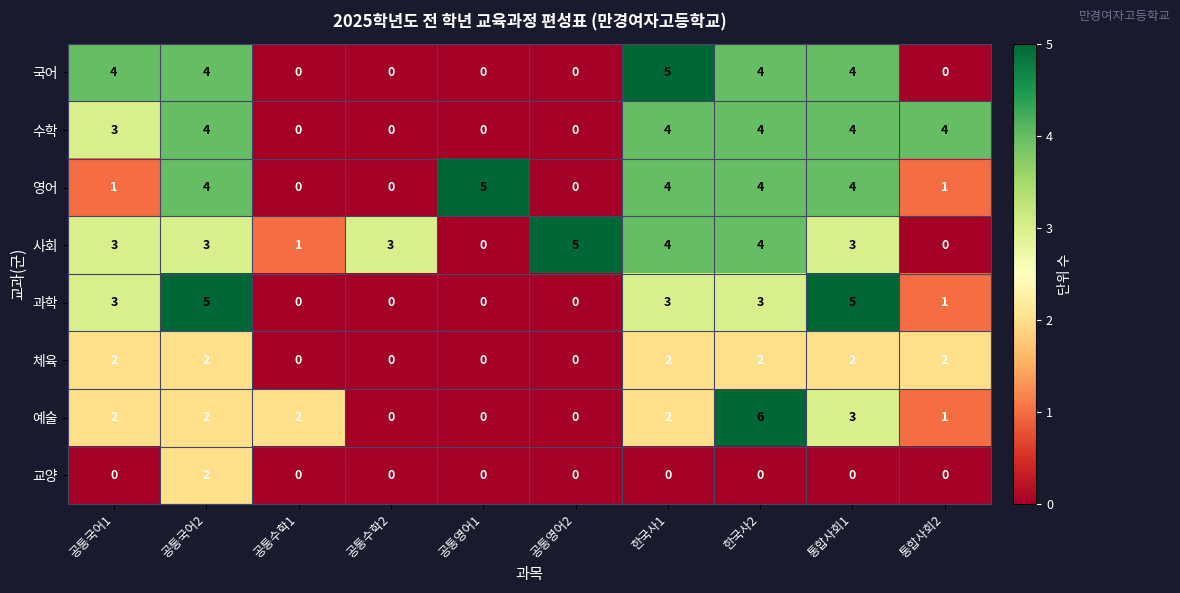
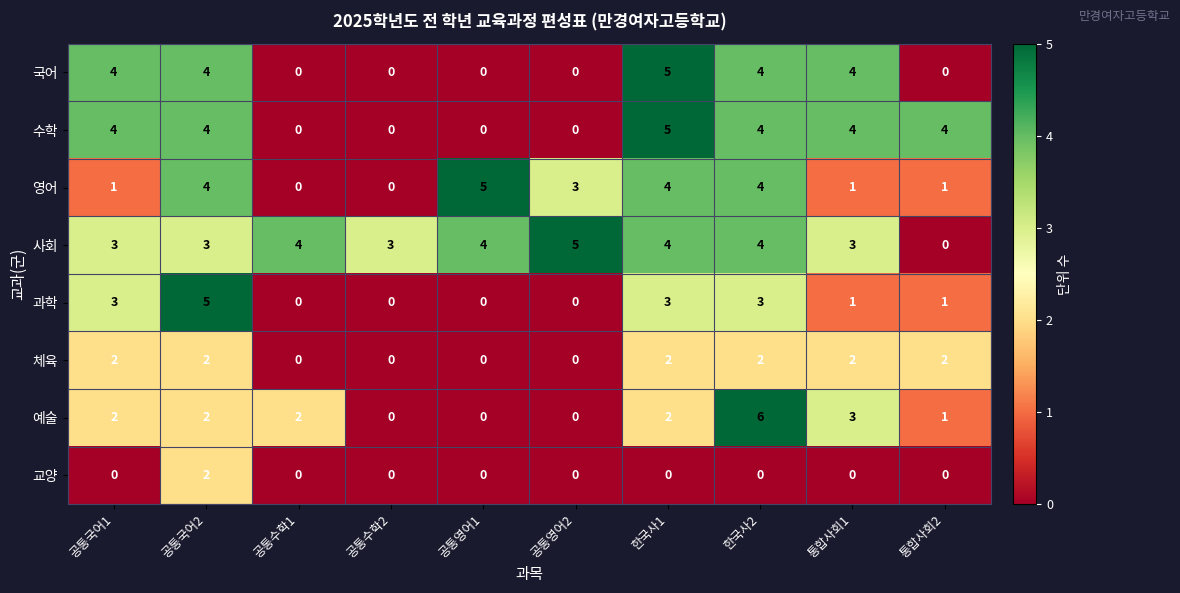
  {
    "국어": {
      "공통국어1": 4,
      "공통국어2": 4,
      "공통수학1": 0,
      "공통수학2": 0,
      "공통영어1": 0,
      "공통영어2": 0,
      "한국사1": 5,
      "한국사2": 4,
      "통합사회1": 4,
      "통합사회2": 0
    },
    "수학": {
-     "공통국어1": 3,
+     "공통국어1": 4,
      "공통국어2": 4,
      "공통수학1": 0,
      "공통수학2": 0,
      "공통영어1": 0,
      "공통영어2": 0,
-     "한국사1": 4,
+     "한국사1": 5,
      "한국사2": 4,
      "통합사회1": 4,
      "통합사회2": 4
    },
    "영어": {
      "공통국어1": 1,
      "공통국어2": 4,
      "공통수학1": 0,
      "공통수학2": 0,
      "공통영어1": 5,
-     "공통영어2": 0,
+     "공통영어2": 3,
      "한국사1": 4,
      "한국사2": 4,
-     "통합사회1": 4,
+     "통합사회1": 1,
      "통합사회2": 1
    },
    "사회": {
      "공통국어1": 3,
      "공통국어2": 3,
-     "공통수학1": 1,
+     "공통수학1": 4,
      "공통수학2": 3,
-     "공통영어1": 0,
+     "공통영어1": 4,
      "공통영어2": 5,
      "한국사1": 4,
      "한국사2": 4,
      "통합사회1": 3,
      "통합사회2": 0
    },
    "과학": {
      "공통국어1": 3,
      "공통국어2": 5,
      "공통수학1": 0,
      "공통수학2": 0,
      "공통영어1": 0,
      "공통영어2": 0,
      "한국사1": 3,
      "한국사2": 3,
-     "통합사회1": 5,
+     "통합사회1": 1,
      "통합사회2": 1
    },
    "체육": {
      "공통국어1": 2,
      "공통국어2": 2,
      "공통수학1": 0,
      "공통수학2": 0,
      "공통영어1": 0,
      "공통영어2": 0,
      "한국사1": 2,
      "한국사2": 2,
      "통합사회1": 2,
      "통합사회2": 2
    },
    "예술": {
      "공통국어1": 2,
      "공통국어2": 2,
      "공통수학1": 2,
      "공통수학2": 0,
      "공통영어1": 0,
      "공통영어2": 0,
      "한국사1": 2,
      "한국사2": 6,
      "통합사회1": 3,
      "통합사회2": 1
    },
    "교양": {
      "공통국어1": 0,
      "공통국어2": 2,
      "공통수학1": 0,
      "공통수학2": 0,
      "공통영어1": 0,
      "공통영어2": 0,
      "한국사1": 0,
      "한국사2": 0,
      "통합사회1": 0,
      "통합사회2": 0
    }
  }
